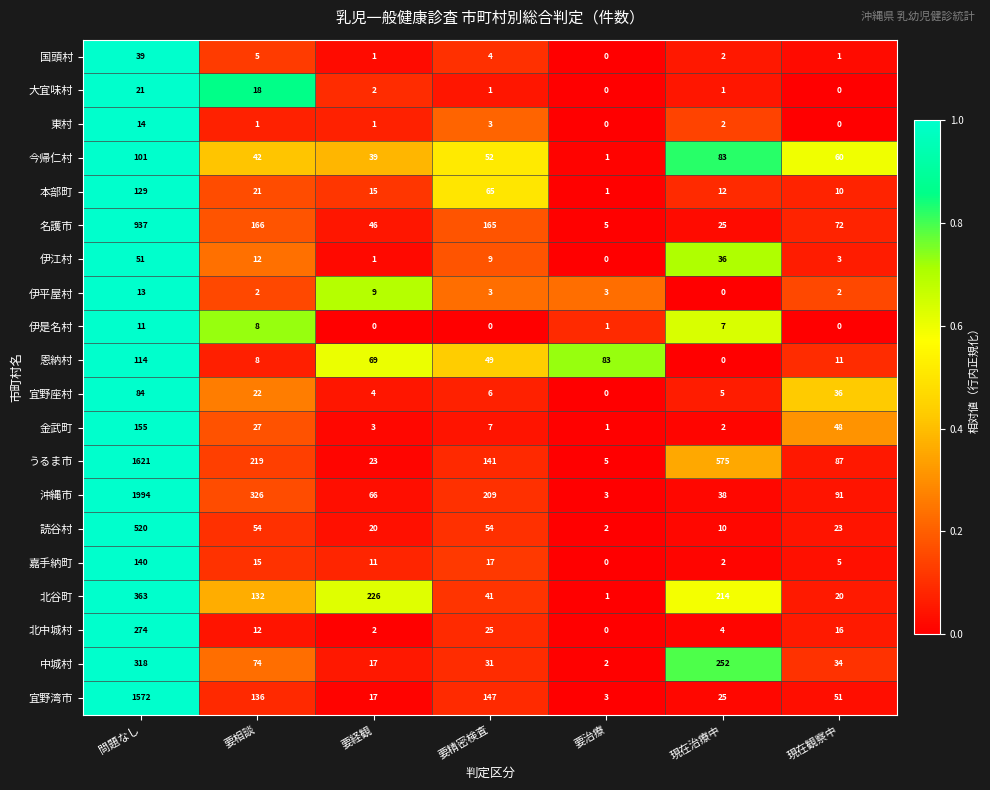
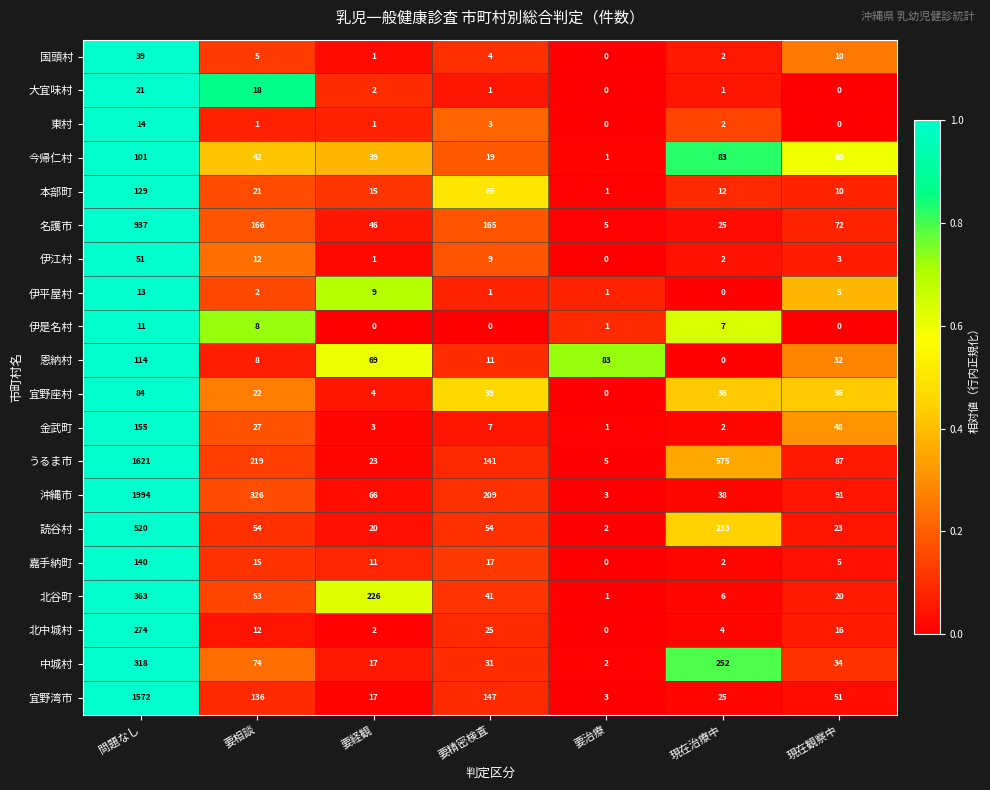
  {
    "国頭村": {
      "問題なし": 39,
      "要相談": 5,
      "要経観": 1,
      "要精密検査": 4,
      "要治療": 0,
      "現在治療中": 2,
-     "現在観察中": 1
+     "現在観察中": 10
    },
    "大宜味村": {
      "問題なし": 21,
      "要相談": 18,
      "要経観": 2,
      "要精密検査": 1,
      "要治療": 0,
      "現在治療中": 1,
      "現在観察中": 0
    },
    "東村": {
      "問題なし": 14,
      "要相談": 1,
      "要経観": 1,
      "要精密検査": 3,
      "要治療": 0,
      "現在治療中": 2,
      "現在観察中": 0
    },
    "今帰仁村": {
      "問題なし": 101,
      "要相談": 42,
      "要経観": 39,
-     "要精密検査": 52,
+     "要精密検査": 19,
      "要治療": 1,
      "現在治療中": 83,
      "現在観察中": 60
    },
    "本部町": {
      "問題なし": 129,
      "要相談": 21,
      "要経観": 15,
      "要精密検査": 65,
      "要治療": 1,
      "現在治療中": 12,
      "現在観察中": 10
    },
    "名護市": {
      "問題なし": 937,
      "要相談": 166,
      "要経観": 46,
      "要精密検査": 165,
      "要治療": 5,
      "現在治療中": 25,
      "現在観察中": 72
    },
    "伊江村": {
      "問題なし": 51,
      "要相談": 12,
      "要経観": 1,
      "要精密検査": 9,
      "要治療": 0,
-     "現在治療中": 36,
+     "現在治療中": 2,
      "現在観察中": 3
    },
    "伊平屋村": {
      "問題なし": 13,
      "要相談": 2,
      "要経観": 9,
-     "要精密検査": 3,
-     "要治療": 3,
+     "要精密検査": 1,
+     "要治療": 1,
      "現在治療中": 0,
-     "現在観察中": 2
+     "現在観察中": 5
    },
    "伊是名村": {
      "問題なし": 11,
      "要相談": 8,
      "要経観": 0,
      "要精密検査": 0,
      "要治療": 1,
      "現在治療中": 7,
      "現在観察中": 0
    },
    "恩納村": {
      "問題なし": 114,
      "要相談": 8,
      "要経観": 69,
-     "要精密検査": 49,
+     "要精密検査": 11,
      "要治療": 83,
      "現在治療中": 0,
-     "現在観察中": 11
+     "現在観察中": 32
    },
    "宜野座村": {
      "問題なし": 84,
      "要相談": 22,
      "要経観": 4,
-     "要精密検査": 6,
+     "要精密検査": 39,
      "要治療": 0,
-     "現在治療中": 5,
+     "現在治療中": 36,
      "現在観察中": 36
    },
    "金武町": {
      "問題なし": 155,
      "要相談": 27,
      "要経観": 3,
      "要精密検査": 7,
      "要治療": 1,
      "現在治療中": 2,
      "現在観察中": 48
    },
    "うるま市": {
      "問題なし": 1621,
      "要相談": 219,
      "要経観": 23,
      "要精密検査": 141,
      "要治療": 5,
      "現在治療中": 575,
      "現在観察中": 87
    },
    "沖縄市": {
      "問題なし": 1994,
      "要相談": 326,
      "要経観": 66,
      "要精密検査": 209,
      "要治療": 3,
      "現在治療中": 38,
      "現在観察中": 91
    },
    "読谷村": {
      "問題なし": 520,
      "要相談": 54,
      "要経観": 20,
      "要精密検査": 54,
      "要治療": 2,
-     "現在治療中": 10,
+     "現在治療中": 233,
      "現在観察中": 23
    },
    "嘉手納町": {
      "問題なし": 140,
      "要相談": 15,
      "要経観": 11,
      "要精密検査": 17,
      "要治療": 0,
      "現在治療中": 2,
      "現在観察中": 5
    },
    "北谷町": {
      "問題なし": 363,
-     "要相談": 132,
+     "要相談": 53,
      "要経観": 226,
      "要精密検査": 41,
      "要治療": 1,
-     "現在治療中": 214,
+     "現在治療中": 6,
      "現在観察中": 20
    },
    "北中城村": {
      "問題なし": 274,
      "要相談": 12,
      "要経観": 2,
      "要精密検査": 25,
      "要治療": 0,
      "現在治療中": 4,
      "現在観察中": 16
    },
    "中城村": {
      "問題なし": 318,
      "要相談": 74,
      "要経観": 17,
      "要精密検査": 31,
      "要治療": 2,
      "現在治療中": 252,
      "現在観察中": 34
    },
    "宜野湾市": {
      "問題なし": 1572,
      "要相談": 136,
      "要経観": 17,
      "要精密検査": 147,
      "要治療": 3,
      "現在治療中": 25,
      "現在観察中": 51
    }
  }
